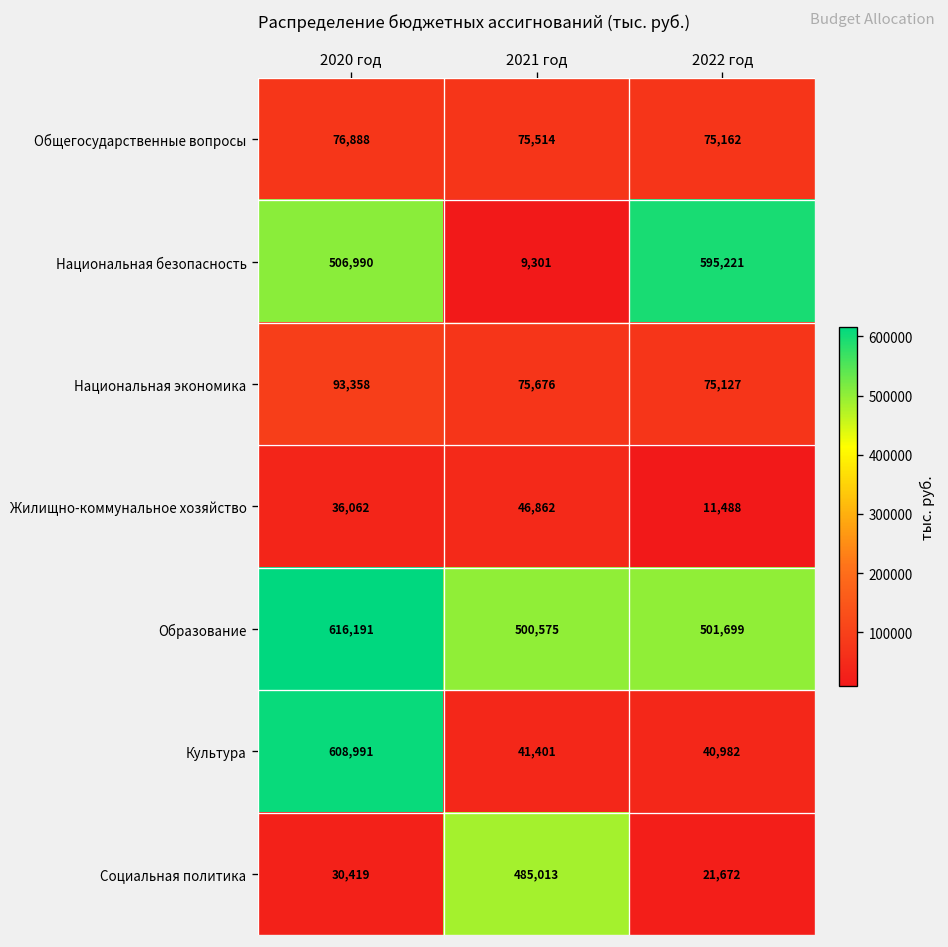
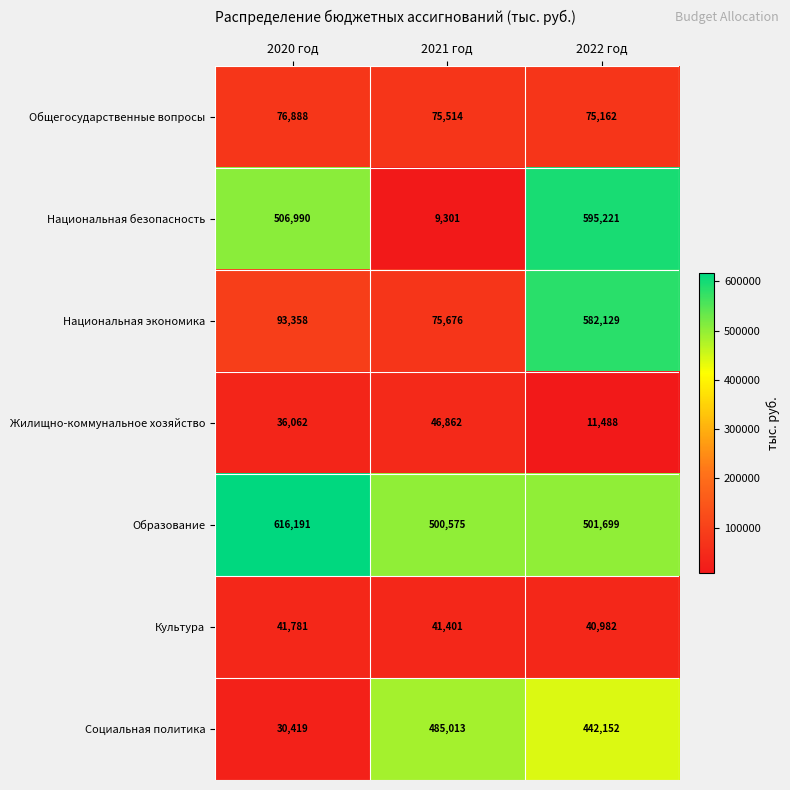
  {
    "Общегосударственные вопросы": {
      "2020 год": "76,888",
      "2021 год": "75,514",
      "2022 год": "75,162"
    },
    "Национальная безопасность": {
      "2020 год": "506,990",
      "2021 год": "9,301",
      "2022 год": "595,221"
    },
    "Национальная экономика": {
      "2020 год": "93,358",
      "2021 год": "75,676",
-     "2022 год": "75,127"
+     "2022 год": "582,129"
    },
    "Жилищно-коммунальное хозяйство": {
      "2020 год": "36,062",
      "2021 год": "46,862",
      "2022 год": "11,488"
    },
    "Образование": {
      "2020 год": "616,191",
      "2021 год": "500,575",
      "2022 год": "501,699"
    },
    "Культура": {
-     "2020 год": "608,991",
+     "2020 год": "41,781",
      "2021 год": "41,401",
      "2022 год": "40,982"
    },
    "Социальная политика": {
      "2020 год": "30,419",
      "2021 год": "485,013",
-     "2022 год": "21,672"
+     "2022 год": "442,152"
    }
  }
